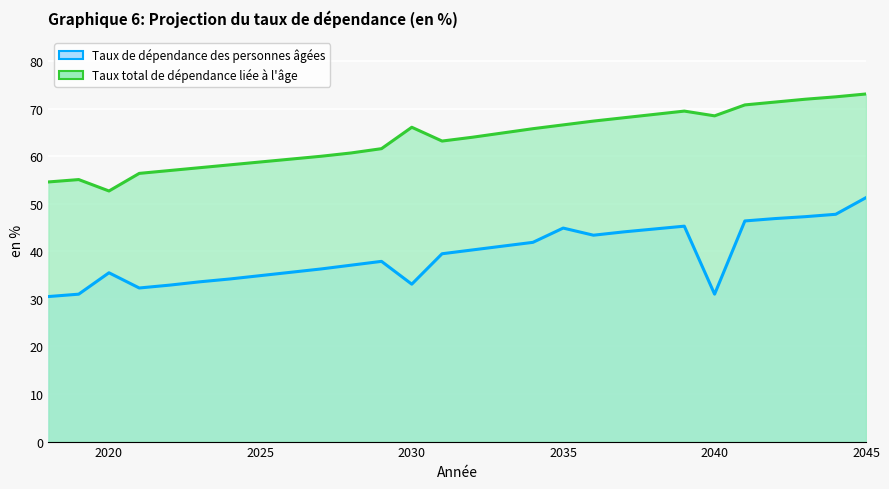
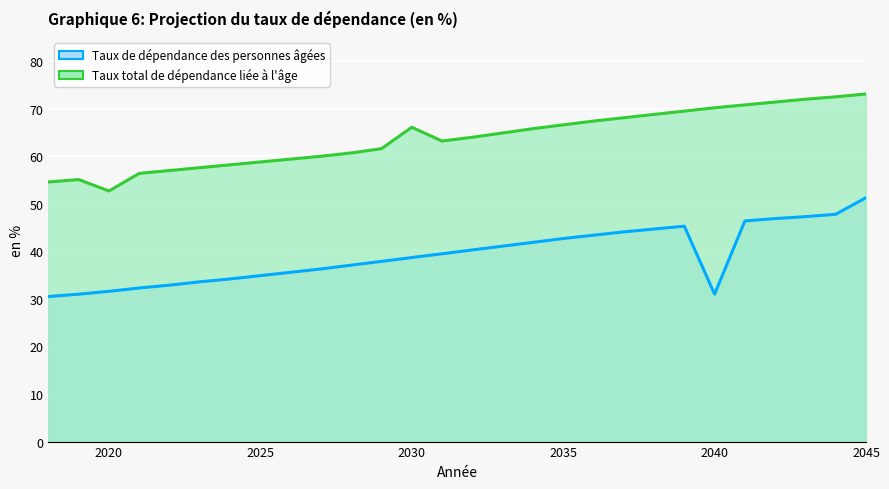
  {
    "Taux de dépendance des personnes âgées": {
-     "2020": 36,
+     "2020": 32,
      "2025": 35,
-     "2030": 33,
-     "2035": 45,
+     "2030": 39,
+     "2035": 43,
      "2040": 31,
      "2045": 51
    },
    "Taux total de dépendance liée à l'âge": {
      "2020": 53,
      "2025": 59,
      "2030": 66,
      "2035": 67,
-     "2040": 69,
+     "2040": 70,
      "2045": 73
    }
  }
